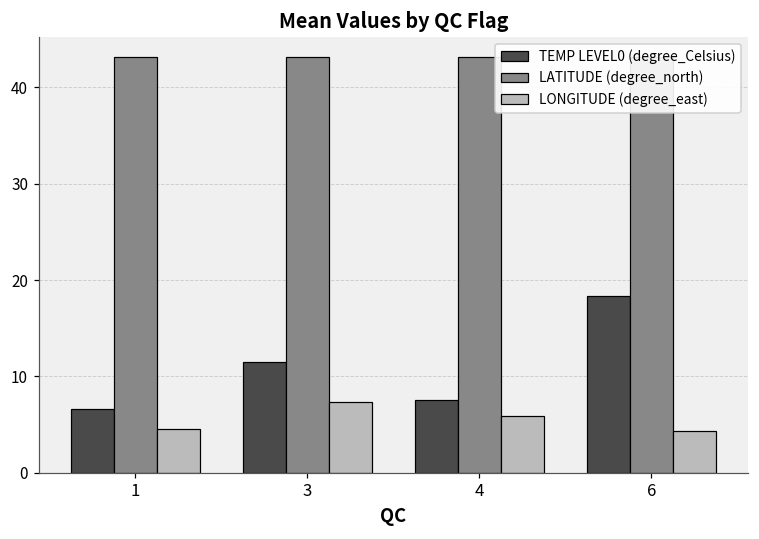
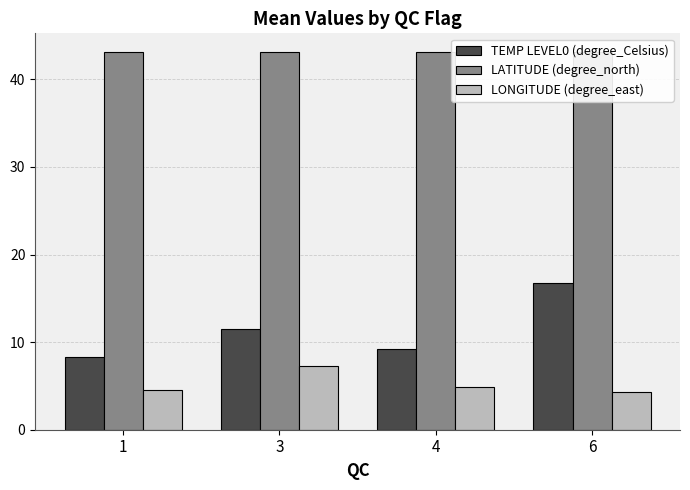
  {
    "TEMP LEVEL0 (degree_Celsius)": {
-     "1": 7,
+     "1": 8,
      "3": 12,
-     "4": 8,
-     "6": 18
+     "4": 9,
+     "6": 17
    },
    "LATITUDE (degree_north)": {
      "1": 43,
      "3": 43,
      "4": 43
    },
    "LONGITUDE (degree_east)": {
      "1": 5,
      "3": 7,
-     "4": 6,
+     "4": 5,
      "6": 4
    }
  }
